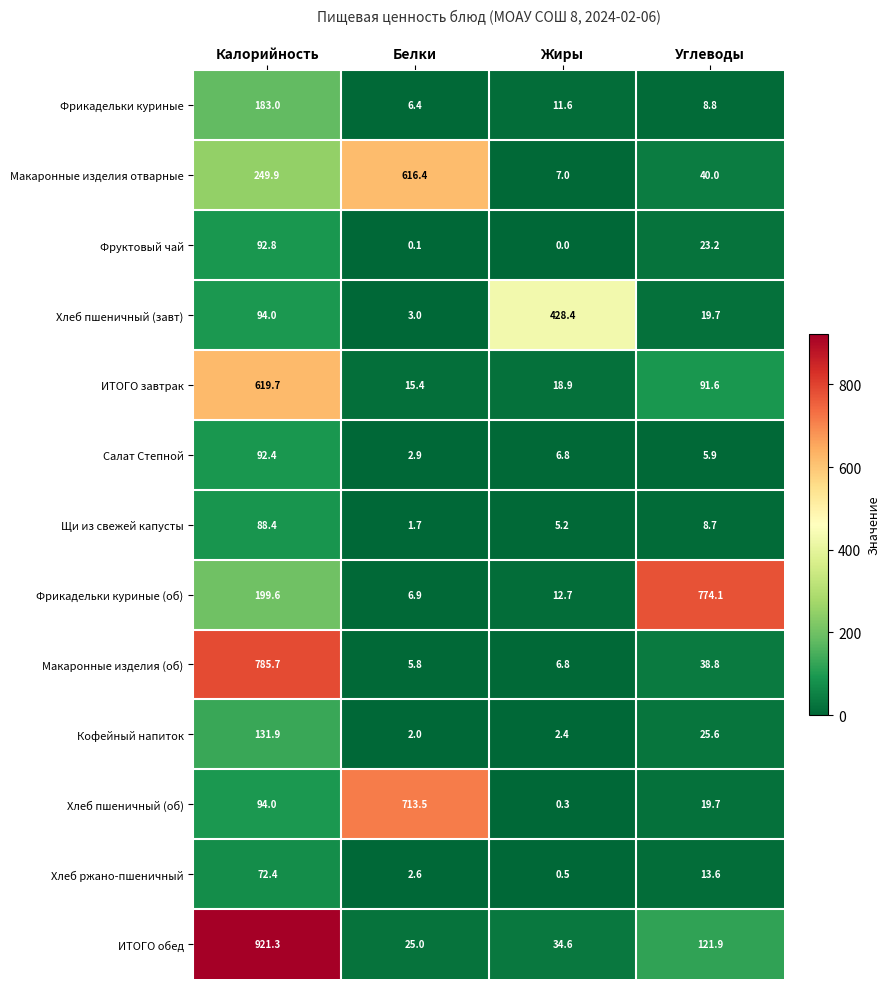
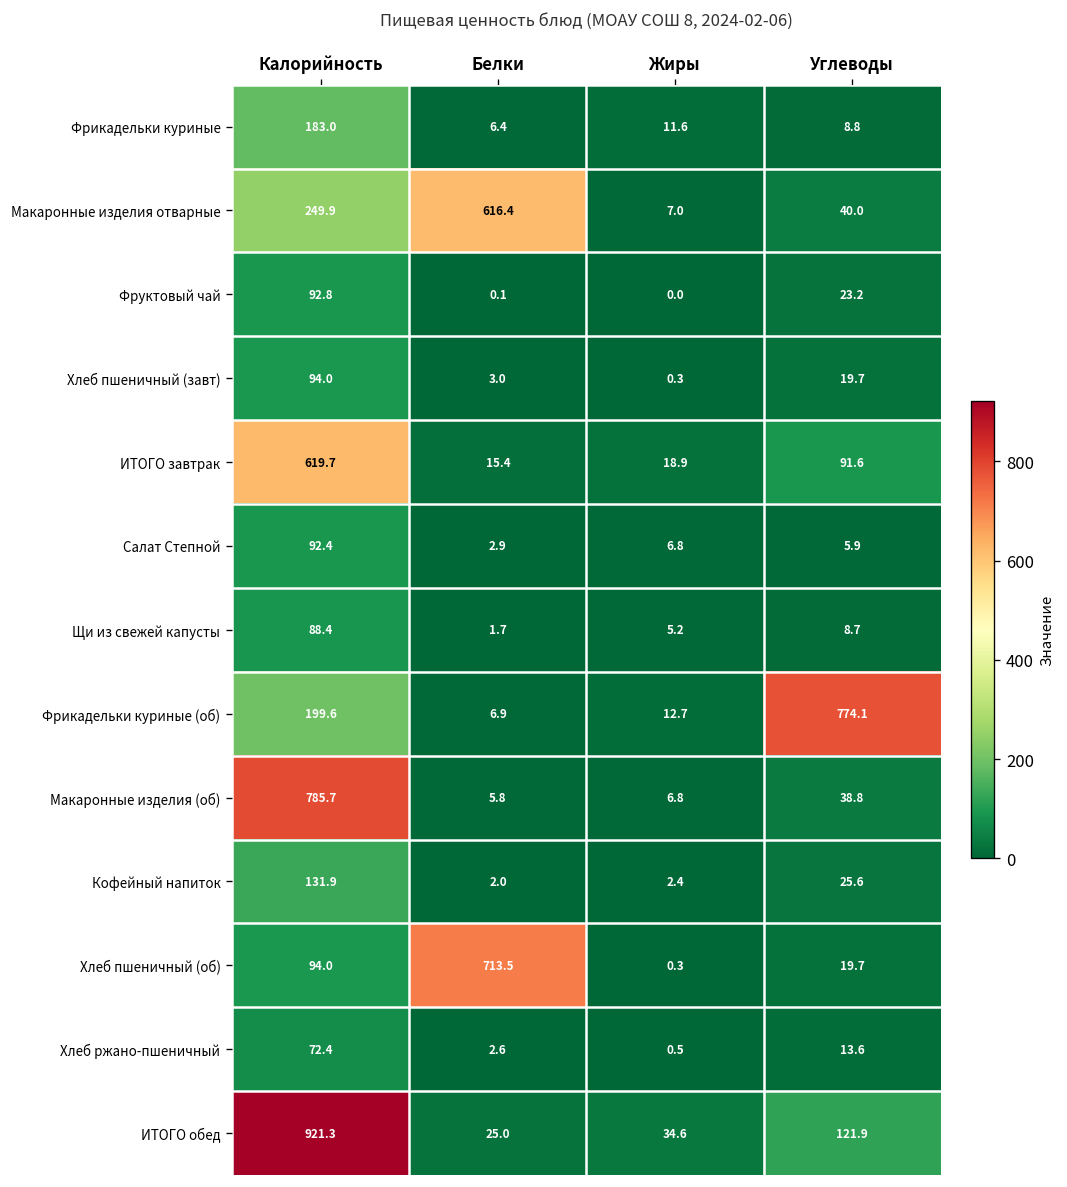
  {
    "Фрикадельки куриные": {
      "Калорийность": 183.0,
      "Белки": 6.4,
      "Жиры": 11.6,
      "Углеводы": 8.8
    },
    "Макаронные изделия отварные": {
      "Калорийность": 249.9,
      "Белки": 616.4,
      "Жиры": 7.0,
      "Углеводы": 40.0
    },
    "Фруктовый чай": {
      "Калорийность": 92.8,
      "Белки": 0.1,
      "Жиры": 0.0,
      "Углеводы": 23.2
    },
    "Хлеб пшеничный (завт)": {
      "Калорийность": 94.0,
      "Белки": 3.0,
-     "Жиры": 428.4,
+     "Жиры": 0.3,
      "Углеводы": 19.7
    },
    "ИТОГО завтрак": {
      "Калорийность": 619.7,
      "Белки": 15.4,
      "Жиры": 18.9,
      "Углеводы": 91.6
    },
    "Салат Степной": {
      "Калорийность": 92.4,
      "Белки": 2.9,
      "Жиры": 6.8,
      "Углеводы": 5.9
    },
    "Щи из свежей капусты": {
      "Калорийность": 88.4,
      "Белки": 1.7,
      "Жиры": 5.2,
      "Углеводы": 8.7
    },
    "Фрикадельки куриные (об)": {
      "Калорийность": 199.6,
      "Белки": 6.9,
      "Жиры": 12.7,
      "Углеводы": 774.1
    },
    "Макаронные изделия (об)": {
      "Калорийность": 785.7,
      "Белки": 5.8,
      "Жиры": 6.8,
      "Углеводы": 38.8
    },
    "Кофейный напиток": {
      "Калорийность": 131.9,
      "Белки": 2.0,
      "Жиры": 2.4,
      "Углеводы": 25.6
    },
    "Хлеб пшеничный (об)": {
      "Калорийность": 94.0,
      "Белки": 713.5,
      "Жиры": 0.3,
      "Углеводы": 19.7
    },
    "Хлеб ржано-пшеничный": {
      "Калорийность": 72.4,
      "Белки": 2.6,
      "Жиры": 0.5,
      "Углеводы": 13.6
    },
    "ИТОГО обед": {
      "Калорийность": 921.3,
      "Белки": 25.0,
      "Жиры": 34.6,
      "Углеводы": 121.9
    }
  }
